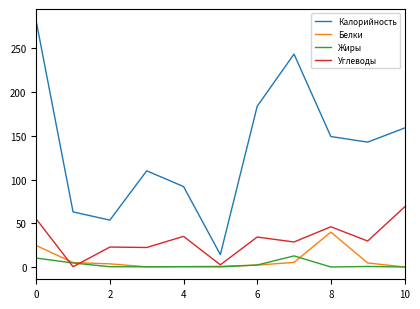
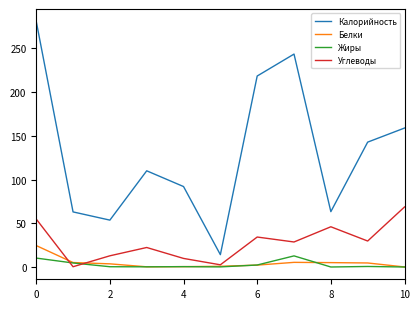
  {
    "Калорийность": {
      "0": 280,
      "2": 50,
      "4": 90,
-     "6": 180,
-     "8": 150,
+     "6": 220,
+     "8": 60,
      "10": 160
    },
    "Белки": {
      "0": 20,
      "2": 0,
-     "8": 40
+     "8": 10
    },
    "Жиры": {
      "0": 10,
      "2": 0,
      "8": 0
    },
    "Углеводы": {
      "0": 50,
-     "2": 20,
-     "4": 40,
+     "2": 10,
+     "4": 10,
      "6": 30,
      "8": 50,
      "10": 70
    }
  }
